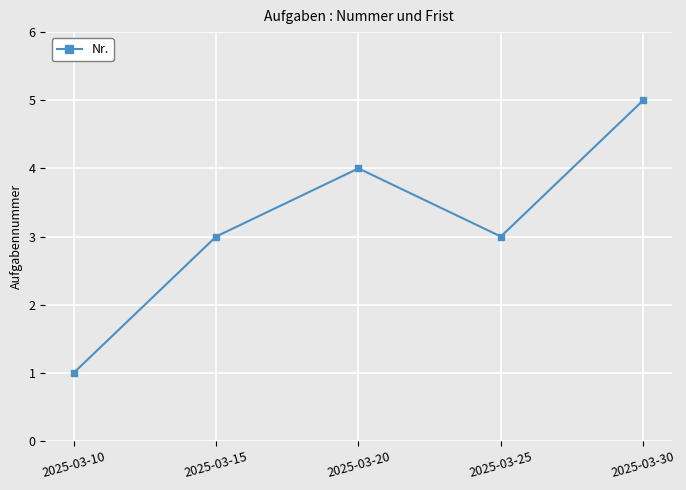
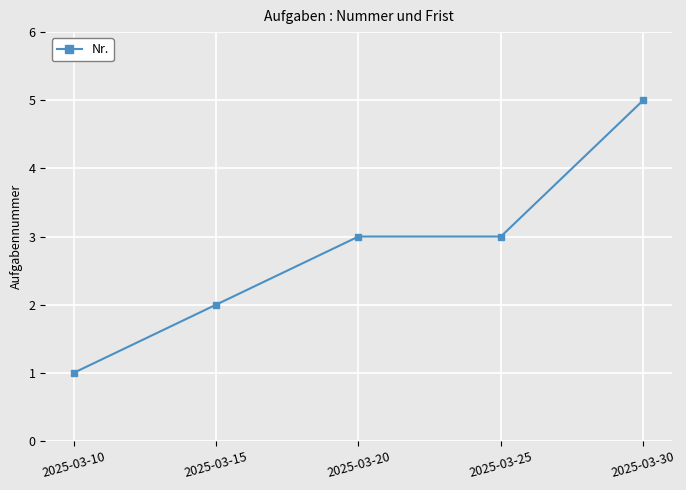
  {
    "2025-03-10": 1,
-   "2025-03-15": 3,
-   "2025-03-20": 4,
+   "2025-03-15": 2,
+   "2025-03-20": 3,
    "2025-03-25": 3,
    "2025-03-30": 5
  }
